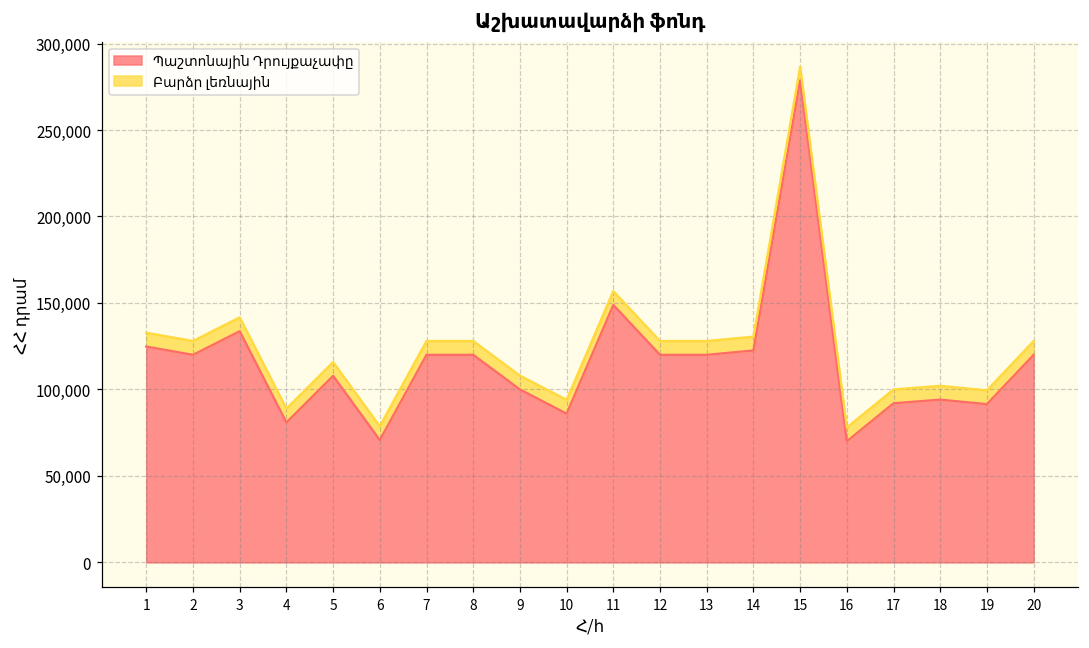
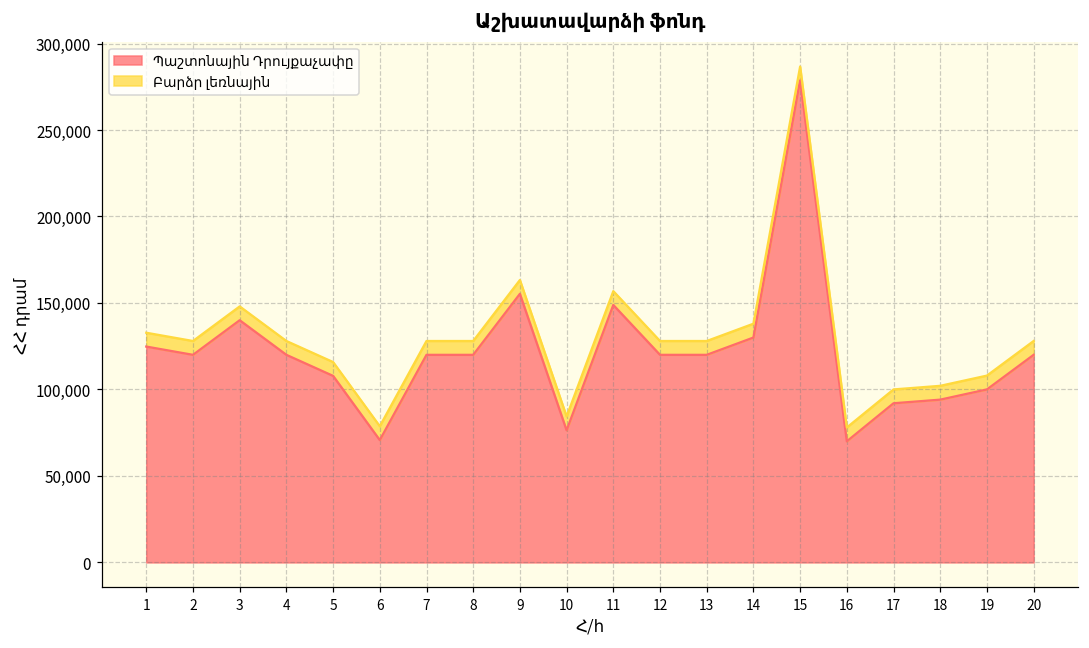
  {
    "Պաշտոնային Դրույքաչափը": {
      "1": "125,000",
      "2": "120,000",
-     "3": "134,000",
-     "4": "81,000",
+     "3": "140,000",
+     "4": "120,000",
      "5": "108,000",
      "6": "71,000",
      "7": "120,000",
      "8": "120,000",
-     "9": "100,000",
-     "10": "86,000",
+     "9": "155,000",
+     "10": "76,000",
      "11": "149,000",
      "12": "120,000",
      "13": "120,000",
-     "14": "123,000",
+     "14": "130,000",
      "15": "279,000",
      "16": "70,000",
      "17": "92,000",
      "18": "94,000",
-     "19": "91,000",
+     "19": "100,000",
      "20": "120,000"
    },
    "Բարձր լեռնային": {
      "1": "8,000",
      "2": "8,000",
      "3": "8,000",
      "4": "8,000",
      "5": "8,000",
      "6": "8,000",
      "7": "8,000",
      "8": "8,000",
      "9": "8,000",
      "10": "8,000",
      "11": "8,000",
      "12": "8,000",
      "13": "8,000",
      "14": "8,000",
      "15": "8,000",
      "16": "8,000",
      "17": "8,000",
      "18": "8,000",
      "19": "8,000",
      "20": "8,000"
    }
  }
